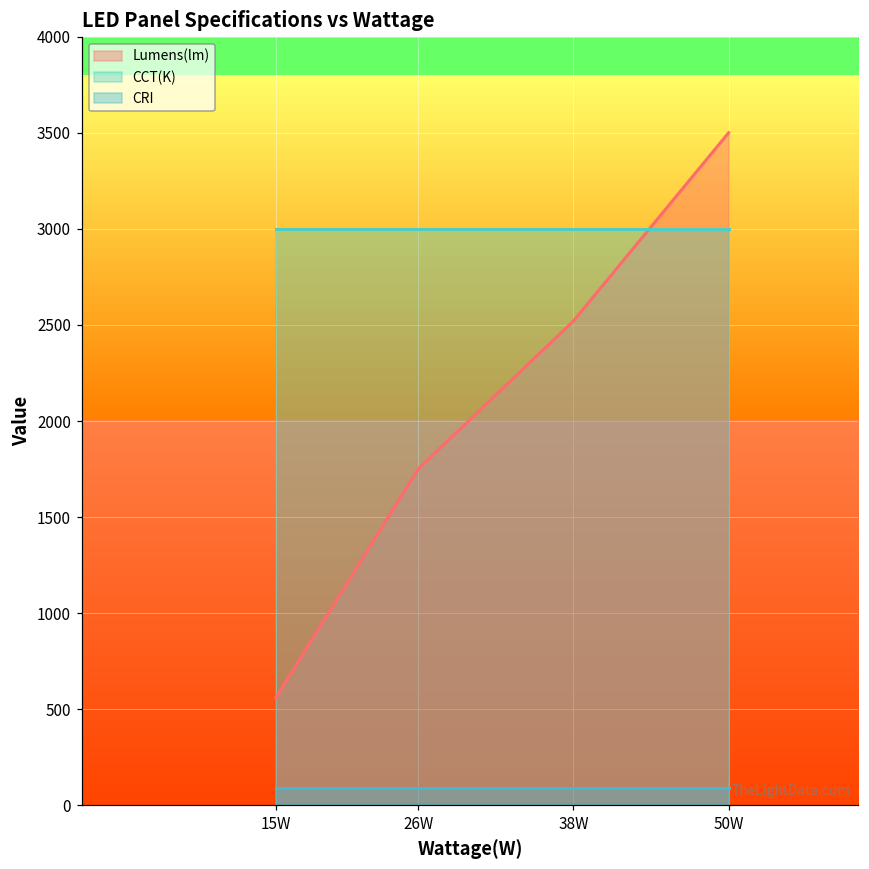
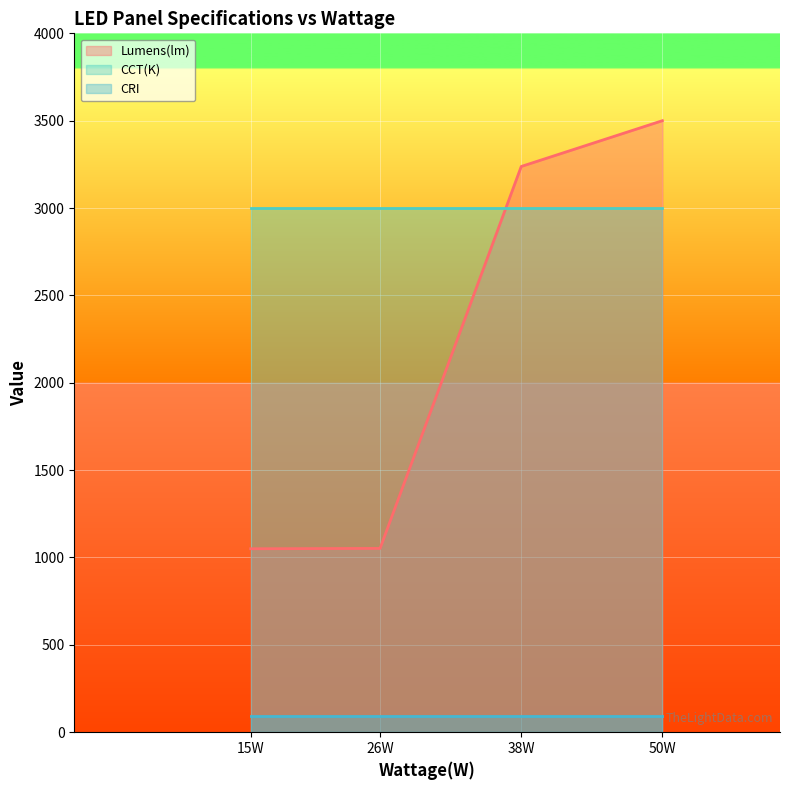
  {
    "Lumens(lm)": {
-     "15W": 560,
-     "26W": 1750,
-     "38W": 2520,
+     "15W": 1050,
+     "26W": 1050,
+     "38W": 3240,
      "50W": 3500
    }
  }
